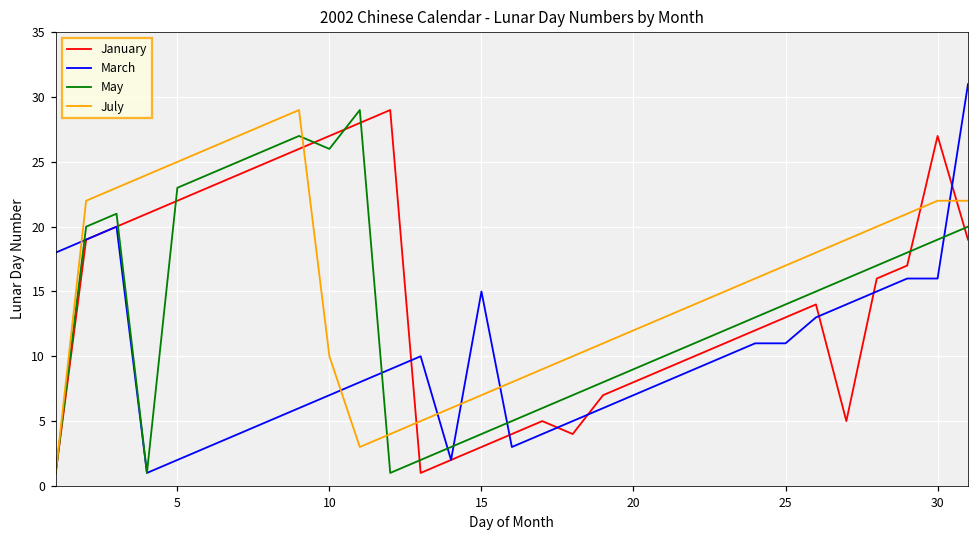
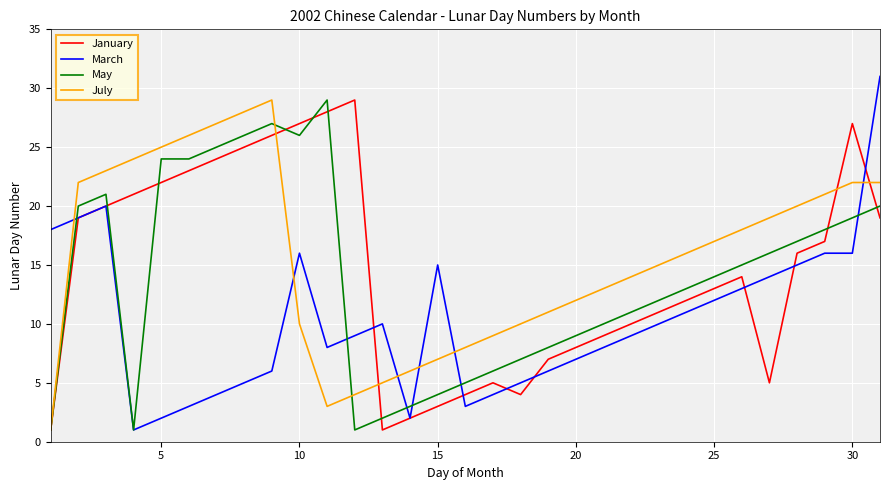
  {
    "January": {
      "5": 22,
      "10": 27,
      "15": 3,
      "20": 8,
      "25": 13,
      "30": 27
    },
    "March": {
      "5": 2,
-     "10": 7,
+     "10": 16,
      "15": 15,
      "20": 7,
-     "25": 11,
+     "25": 12,
      "30": 16
    },
    "May": {
-     "5": 23,
+     "5": 24,
      "10": 26,
      "15": 4,
      "20": 9,
      "25": 14,
      "30": 19
    },
    "July": {
      "5": 25,
      "10": 10,
      "15": 7,
      "20": 12,
      "25": 17,
      "30": 22
    }
  }
